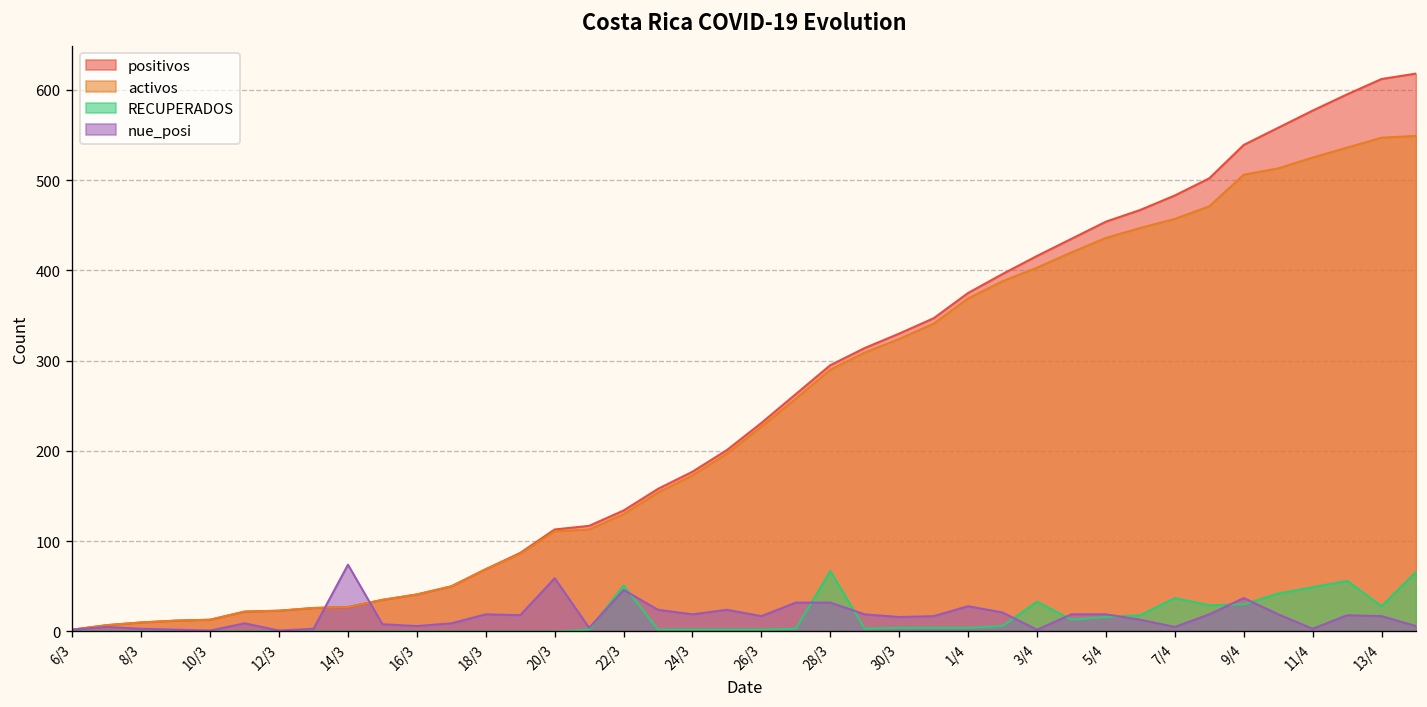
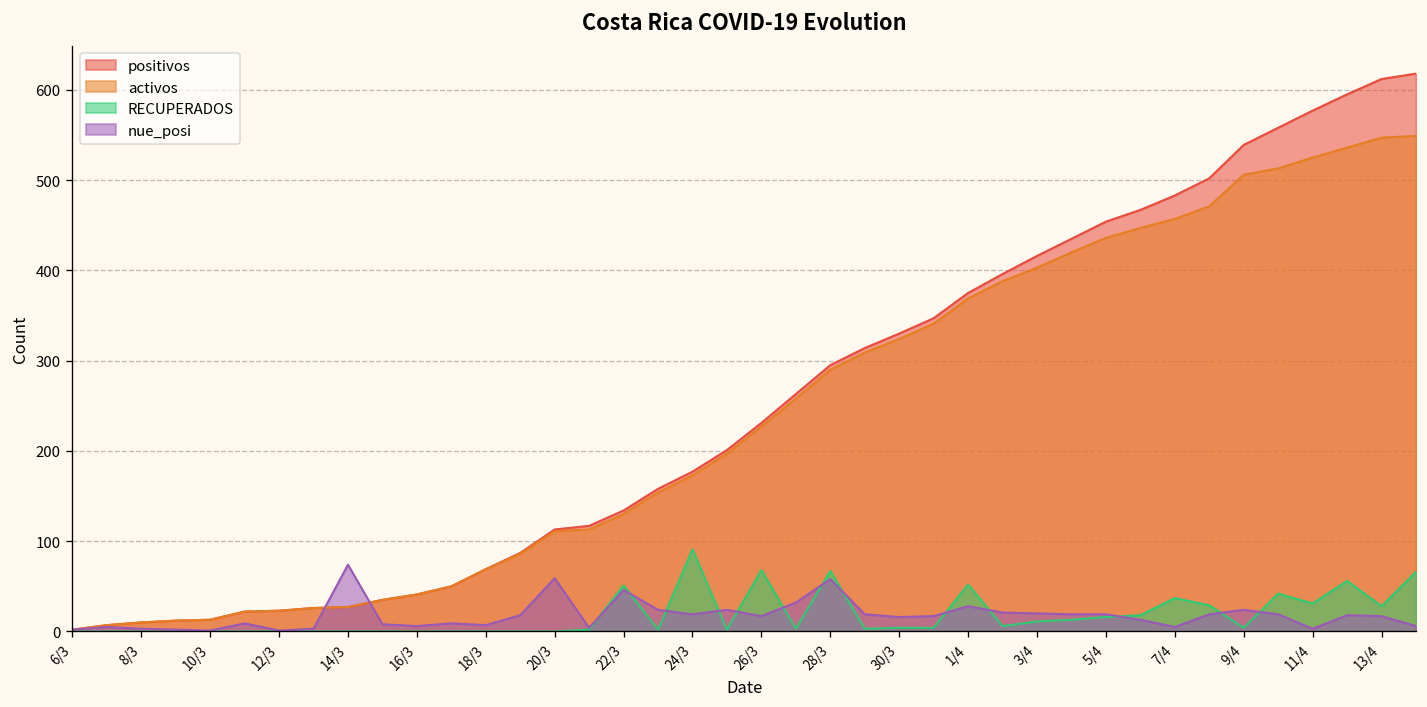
  {
    "RECUPERADOS": {
      "14/3": 0,
      "16/3": 0,
      "18/3": 0,
      "20/3": 0,
      "22/3": 50,
-     "24/3": 0,
-     "26/3": 0,
+     "24/3": 90,
+     "26/3": 70,
      "28/3": 70,
      "30/3": 0,
-     "1/4": 0,
-     "3/4": 30,
+     "1/4": 50,
+     "3/4": 10,
      "7/4": 40,
-     "9/4": 30,
-     "11/4": 50,
+     "9/4": 0,
+     "11/4": 30,
      "13/4": 30
    },
    "nue_posi": {
      "14/3": 70,
      "16/3": 10,
-     "18/3": 20,
+     "18/3": 10,
      "20/3": 60,
      "22/3": 50,
      "24/3": 20,
      "26/3": 20,
-     "28/3": 30,
+     "28/3": 60,
      "30/3": 20,
      "1/4": 30,
-     "3/4": 0,
+     "3/4": 20,
      "7/4": 10,
-     "9/4": 40,
+     "9/4": 20,
      "11/4": 0,
      "13/4": 20
    }
  }
